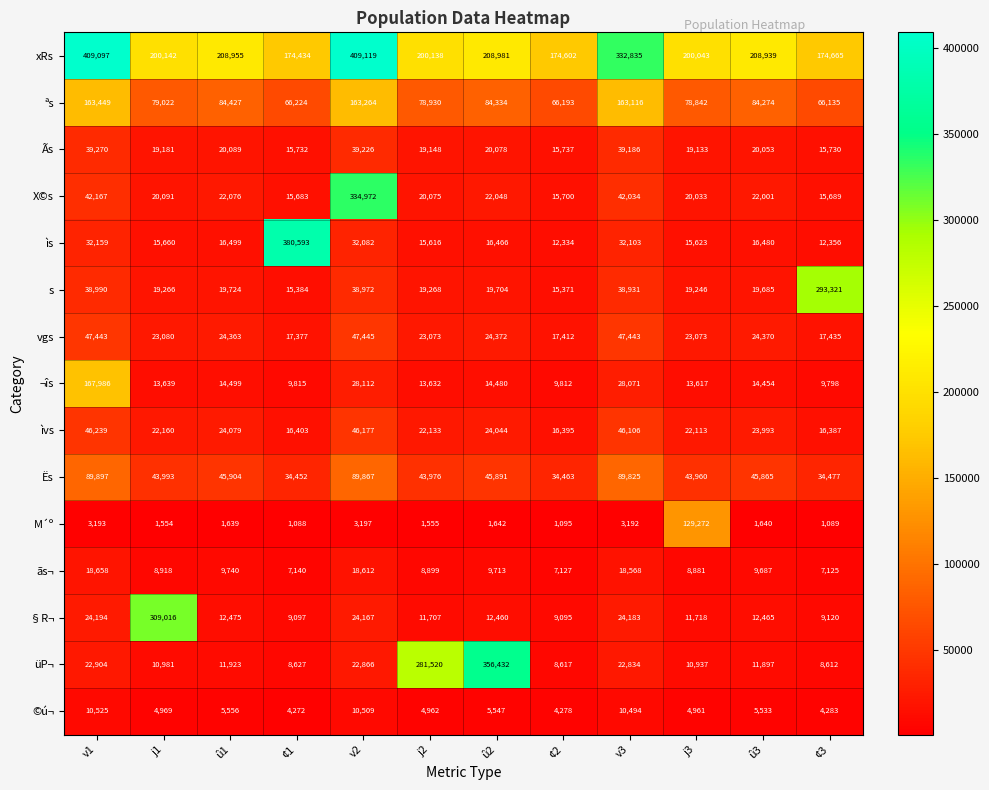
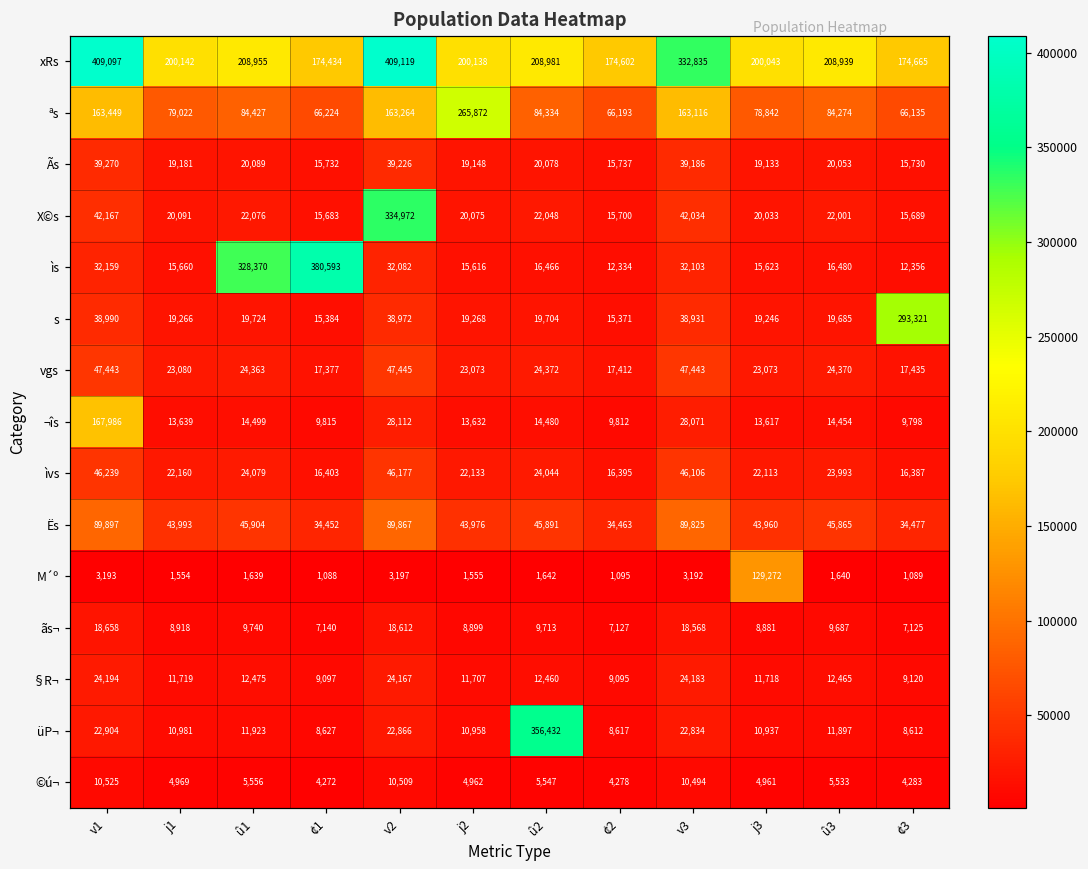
  {
    "xRs": {
      "v1": "409,097",
      "j1": "200,142",
      "û1": "208,955",
      "¢1": "174,434",
      "v2": "409,119",
      "j2": "200,138",
      "û2": "208,981",
      "¢2": "174,602",
      "v3": "332,835",
      "j3": "200,043",
      "û3": "208,939",
      "¢3": "174,665"
    },
    "ªs": {
      "v1": "163,449",
      "j1": "79,022",
      "û1": "84,427",
      "¢1": "66,224",
      "v2": "163,264",
-     "j2": "78,930",
+     "j2": "265,872",
      "û2": "84,334",
      "¢2": "66,193",
      "v3": "163,116",
      "j3": "78,842",
      "û3": "84,274",
      "¢3": "66,135"
    },
    "Ãs": {
      "v1": "39,270",
      "j1": "19,181",
      "û1": "20,089",
      "¢1": "15,732",
      "v2": "39,226",
      "j2": "19,148",
      "û2": "20,078",
      "¢2": "15,737",
      "v3": "39,186",
      "j3": "19,133",
      "û3": "20,053",
      "¢3": "15,730"
    },
    "X©s": {
      "v1": "42,167",
      "j1": "20,091",
      "û1": "22,076",
      "¢1": "15,683",
      "v2": "334,972",
      "j2": "20,075",
      "û2": "22,048",
      "¢2": "15,700",
      "v3": "42,034",
      "j3": "20,033",
      "û3": "22,001",
      "¢3": "15,689"
    },
    "ìs": {
      "v1": "32,159",
      "j1": "15,660",
-     "û1": "16,499",
+     "û1": "328,370",
      "¢1": "380,593",
      "v2": "32,082",
      "j2": "15,616",
      "û2": "16,466",
      "¢2": "12,334",
      "v3": "32,103",
      "j3": "15,623",
      "û3": "16,480",
      "¢3": "12,356"
    },
    "s": {
      "v1": "38,990",
      "j1": "19,266",
      "û1": "19,724",
      "¢1": "15,384",
      "v2": "38,972",
      "j2": "19,268",
      "û2": "19,704",
      "¢2": "15,371",
      "v3": "38,931",
      "j3": "19,246",
      "û3": "19,685",
      "¢3": "293,321"
    },
    "vgs": {
      "v1": "47,443",
      "j1": "23,080",
      "û1": "24,363",
      "¢1": "17,377",
      "v2": "47,445",
      "j2": "23,073",
      "û2": "24,372",
      "¢2": "17,412",
      "v3": "47,443",
      "j3": "23,073",
      "û3": "24,370",
      "¢3": "17,435"
    },
    "¬îs": {
      "v1": "167,986",
      "j1": "13,639",
      "û1": "14,499",
      "¢1": "9,815",
      "v2": "28,112",
      "j2": "13,632",
      "û2": "14,480",
      "¢2": "9,812",
      "v3": "28,071",
      "j3": "13,617",
      "û3": "14,454",
      "¢3": "9,798"
    },
    "ìvs": {
      "v1": "46,239",
      "j1": "22,160",
      "û1": "24,079",
      "¢1": "16,403",
      "v2": "46,177",
      "j2": "22,133",
      "û2": "24,044",
      "¢2": "16,395",
      "v3": "46,106",
      "j3": "22,113",
      "û3": "23,993",
      "¢3": "16,387"
    },
    "Ës": {
      "v1": "89,897",
      "j1": "43,993",
      "û1": "45,904",
      "¢1": "34,452",
      "v2": "89,867",
      "j2": "43,976",
      "û2": "45,891",
      "¢2": "34,463",
      "v3": "89,825",
      "j3": "43,960",
      "û3": "45,865",
      "¢3": "34,477"
    },
    "M´º": {
      "v1": "3,193",
      "j1": "1,554",
      "û1": "1,639",
      "¢1": "1,088",
      "v2": "3,197",
      "j2": "1,555",
      "û2": "1,642",
      "¢2": "1,095",
      "v3": "3,192",
      "j3": "129,272",
      "û3": "1,640",
      "¢3": "1,089"
    },
    "ãs¬": {
      "v1": "18,658",
      "j1": "8,918",
      "û1": "9,740",
      "¢1": "7,140",
      "v2": "18,612",
      "j2": "8,899",
      "û2": "9,713",
      "¢2": "7,127",
      "v3": "18,568",
      "j3": "8,881",
      "û3": "9,687",
      "¢3": "7,125"
    },
    "§R¬": {
      "v1": "24,194",
-     "j1": "309,016",
+     "j1": "11,719",
      "û1": "12,475",
      "¢1": "9,097",
      "v2": "24,167",
      "j2": "11,707",
      "û2": "12,460",
      "¢2": "9,095",
      "v3": "24,183",
      "j3": "11,718",
      "û3": "12,465",
      "¢3": "9,120"
    },
    "üP¬": {
      "v1": "22,904",
      "j1": "10,981",
      "û1": "11,923",
      "¢1": "8,627",
      "v2": "22,866",
-     "j2": "281,520",
+     "j2": "10,958",
      "û2": "356,432",
      "¢2": "8,617",
      "v3": "22,834",
      "j3": "10,937",
      "û3": "11,897",
      "¢3": "8,612"
    },
    "©ú¬": {
      "v1": "10,525",
      "j1": "4,969",
      "û1": "5,556",
      "¢1": "4,272",
      "v2": "10,509",
      "j2": "4,962",
      "û2": "5,547",
      "¢2": "4,278",
      "v3": "10,494",
      "j3": "4,961",
      "û3": "5,533",
      "¢3": "4,283"
    }
  }
